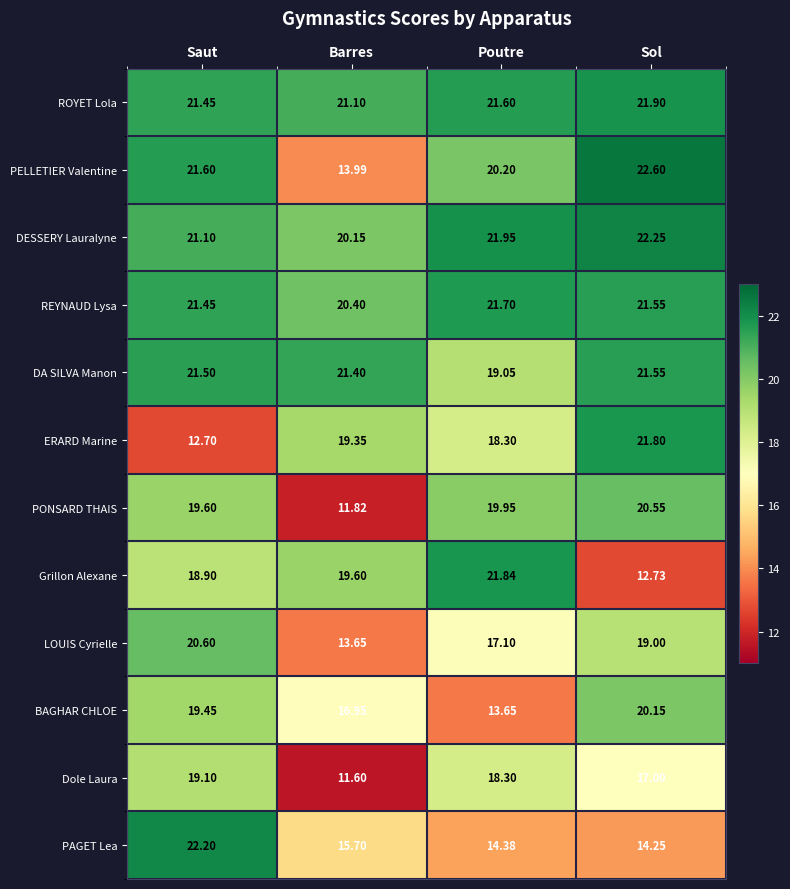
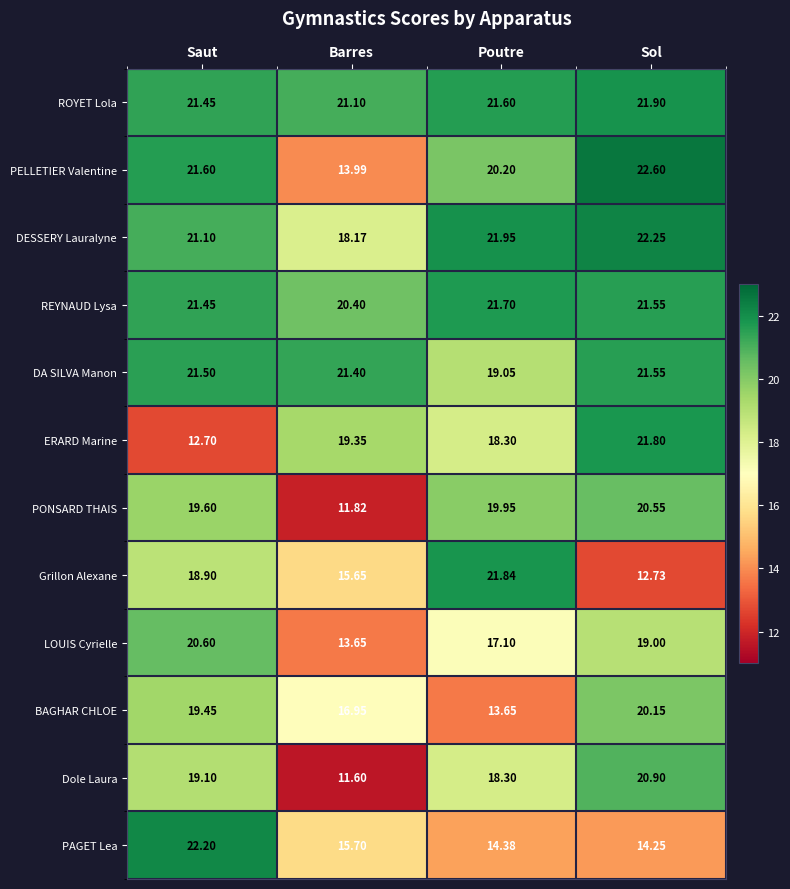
  {
    "ROYET Lola": {
      "Saut": 21.45,
      "Barres": 21.10,
      "Poutre": 21.60,
      "Sol": 21.90
    },
    "PELLETIER Valentine": {
      "Saut": 21.60,
      "Barres": 13.99,
      "Poutre": 20.20,
      "Sol": 22.60
    },
    "DESSERY Lauralyne": {
      "Saut": 21.10,
-     "Barres": 20.15,
+     "Barres": 18.17,
      "Poutre": 21.95,
      "Sol": 22.25
    },
    "REYNAUD Lysa": {
      "Saut": 21.45,
      "Barres": 20.40,
      "Poutre": 21.70,
      "Sol": 21.55
    },
    "DA SILVA Manon": {
      "Saut": 21.50,
      "Barres": 21.40,
      "Poutre": 19.05,
      "Sol": 21.55
    },
    "ERARD Marine": {
      "Saut": 12.70,
      "Barres": 19.35,
      "Poutre": 18.30,
      "Sol": 21.80
    },
    "PONSARD THAIS": {
      "Saut": 19.60,
      "Barres": 11.82,
      "Poutre": 19.95,
      "Sol": 20.55
    },
    "Grillon Alexane": {
      "Saut": 18.90,
-     "Barres": 19.60,
+     "Barres": 15.65,
      "Poutre": 21.84,
      "Sol": 12.73
    },
    "LOUIS Cyrielle": {
      "Saut": 20.60,
      "Barres": 13.65,
      "Poutre": 17.10,
      "Sol": 19.00
    },
    "BAGHAR CHLOE": {
      "Saut": 19.45,
      "Barres": 16.95,
      "Poutre": 13.65,
      "Sol": 20.15
    },
    "Dole Laura": {
      "Saut": 19.10,
      "Barres": 11.60,
      "Poutre": 18.30,
-     "Sol": 17.00
+     "Sol": 20.90
    },
    "PAGET Lea": {
      "Saut": 22.20,
      "Barres": 15.70,
      "Poutre": 14.38,
      "Sol": 14.25
    }
  }
